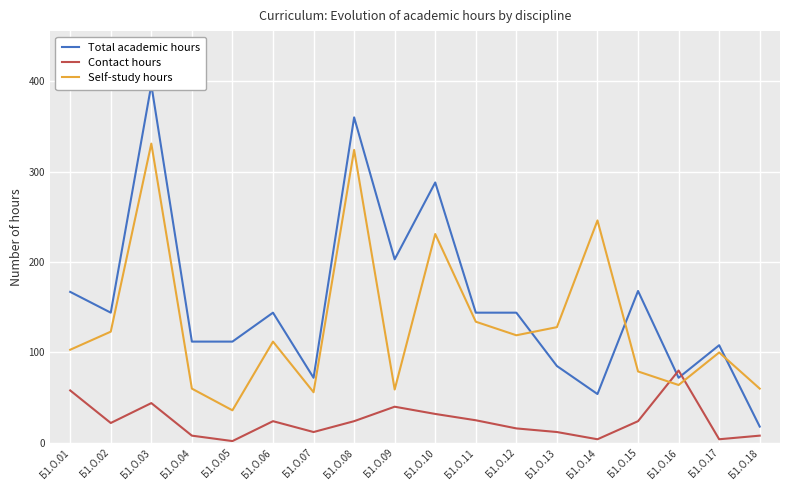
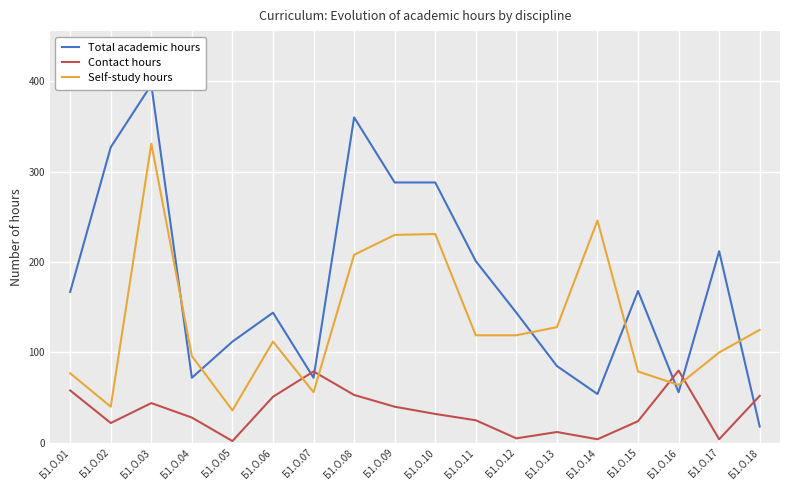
  {
    "Total academic hours": {
      "Б1.О.01": 170,
-     "Б1.О.02": 140,
-     "Б1.О.04": 110,
+     "Б1.О.02": 330,
+     "Б1.О.04": 70,
      "Б1.О.05": 110,
      "Б1.О.06": 140,
      "Б1.О.07": 70,
      "Б1.О.08": 360,
-     "Б1.О.09": 200,
+     "Б1.О.09": 290,
      "Б1.О.10": 290,
-     "Б1.О.11": 140,
+     "Б1.О.11": 200,
      "Б1.О.12": 140,
      "Б1.О.13": 90,
      "Б1.О.14": 50,
      "Б1.О.15": 170,
-     "Б1.О.16": 70,
-     "Б1.О.17": 110,
+     "Б1.О.16": 60,
+     "Б1.О.17": 210,
      "Б1.О.18": 20
    },
    "Contact hours": {
      "Б1.О.01": 60,
      "Б1.О.02": 20,
      "Б1.О.03": 40,
-     "Б1.О.04": 10,
+     "Б1.О.04": 30,
      "Б1.О.05": 0,
-     "Б1.О.06": 20,
-     "Б1.О.07": 10,
-     "Б1.О.08": 20,
+     "Б1.О.06": 50,
+     "Б1.О.07": 80,
+     "Б1.О.08": 50,
      "Б1.О.09": 40,
      "Б1.О.10": 30,
      "Б1.О.11": 30,
-     "Б1.О.12": 20,
+     "Б1.О.12": 10,
      "Б1.О.13": 10,
      "Б1.О.14": 0,
      "Б1.О.15": 20,
      "Б1.О.16": 80,
      "Б1.О.17": 0,
-     "Б1.О.18": 10
+     "Б1.О.18": 50
    },
    "Self-study hours": {
-     "Б1.О.01": 100,
-     "Б1.О.02": 120,
+     "Б1.О.01": 80,
+     "Б1.О.02": 40,
      "Б1.О.03": 330,
-     "Б1.О.04": 60,
+     "Б1.О.04": 100,
      "Б1.О.05": 40,
      "Б1.О.06": 110,
      "Б1.О.07": 60,
-     "Б1.О.08": 320,
-     "Б1.О.09": 60,
+     "Б1.О.08": 210,
+     "Б1.О.09": 230,
      "Б1.О.10": 230,
-     "Б1.О.11": 130,
+     "Б1.О.11": 120,
      "Б1.О.12": 120,
      "Б1.О.13": 130,
      "Б1.О.14": 250,
      "Б1.О.15": 80,
      "Б1.О.16": 60,
      "Б1.О.17": 100,
-     "Б1.О.18": 60
+     "Б1.О.18": 130
    }
  }
